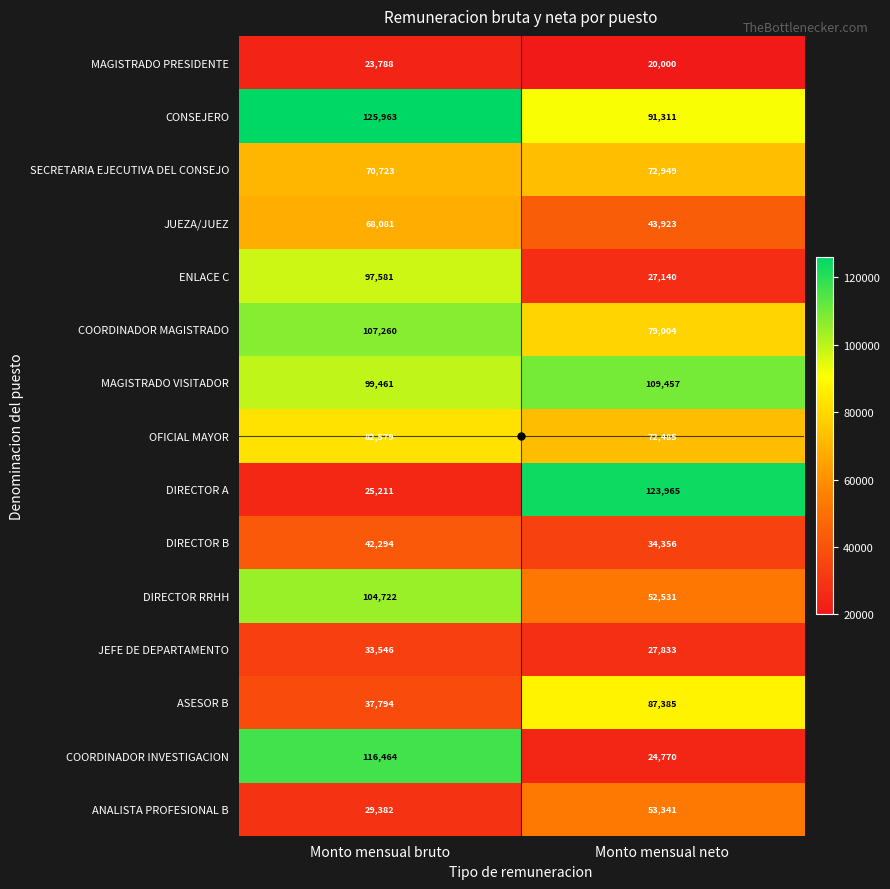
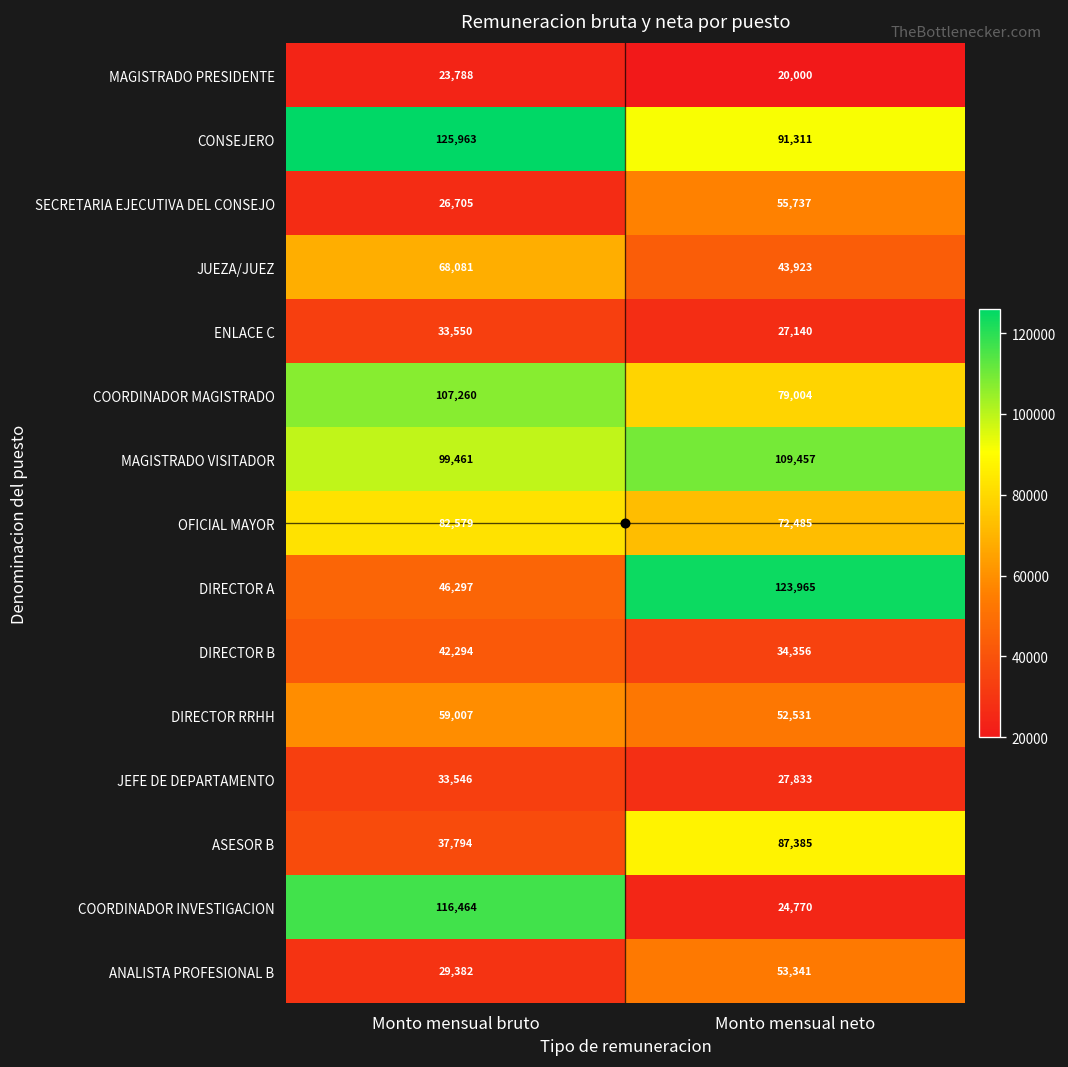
  {
    "MAGISTRADO PRESIDENTE": {
      "Monto mensual bruto": "23,788",
      "Monto mensual neto": "20,000"
    },
    "CONSEJERO": {
      "Monto mensual bruto": "125,963",
      "Monto mensual neto": "91,311"
    },
    "SECRETARIA EJECUTIVA DEL CONSEJO": {
-     "Monto mensual bruto": "70,723",
-     "Monto mensual neto": "72,949"
+     "Monto mensual bruto": "26,705",
+     "Monto mensual neto": "55,737"
    },
    "JUEZA/JUEZ": {
      "Monto mensual bruto": "68,081",
      "Monto mensual neto": "43,923"
    },
    "ENLACE C": {
-     "Monto mensual bruto": "97,581",
+     "Monto mensual bruto": "33,550",
      "Monto mensual neto": "27,140"
    },
    "COORDINADOR MAGISTRADO": {
      "Monto mensual bruto": "107,260",
      "Monto mensual neto": "79,004"
    },
    "MAGISTRADO VISITADOR": {
      "Monto mensual bruto": "99,461",
      "Monto mensual neto": "109,457"
    },
    "OFICIAL MAYOR": {
      "Monto mensual bruto": "82,579",
      "Monto mensual neto": "72,485"
    },
    "DIRECTOR A": {
-     "Monto mensual bruto": "25,211",
+     "Monto mensual bruto": "46,297",
      "Monto mensual neto": "123,965"
    },
    "DIRECTOR B": {
      "Monto mensual bruto": "42,294",
      "Monto mensual neto": "34,356"
    },
    "DIRECTOR RRHH": {
-     "Monto mensual bruto": "104,722",
+     "Monto mensual bruto": "59,007",
      "Monto mensual neto": "52,531"
    },
    "JEFE DE DEPARTAMENTO": {
      "Monto mensual bruto": "33,546",
      "Monto mensual neto": "27,833"
    },
    "ASESOR B": {
      "Monto mensual bruto": "37,794",
      "Monto mensual neto": "87,385"
    },
    "COORDINADOR INVESTIGACION": {
      "Monto mensual bruto": "116,464",
      "Monto mensual neto": "24,770"
    },
    "ANALISTA PROFESIONAL B": {
      "Monto mensual bruto": "29,382",
      "Monto mensual neto": "53,341"
    }
  }
